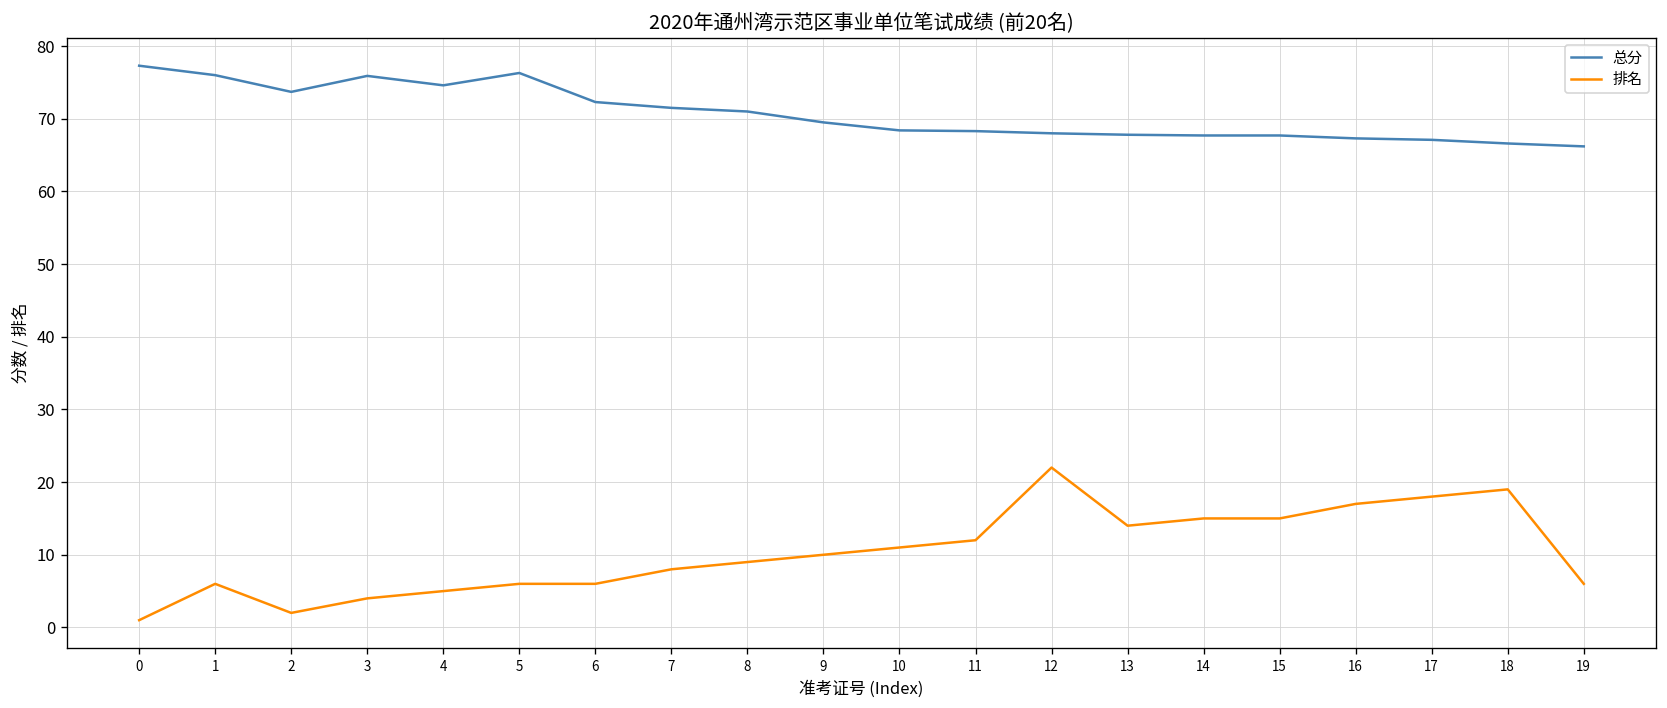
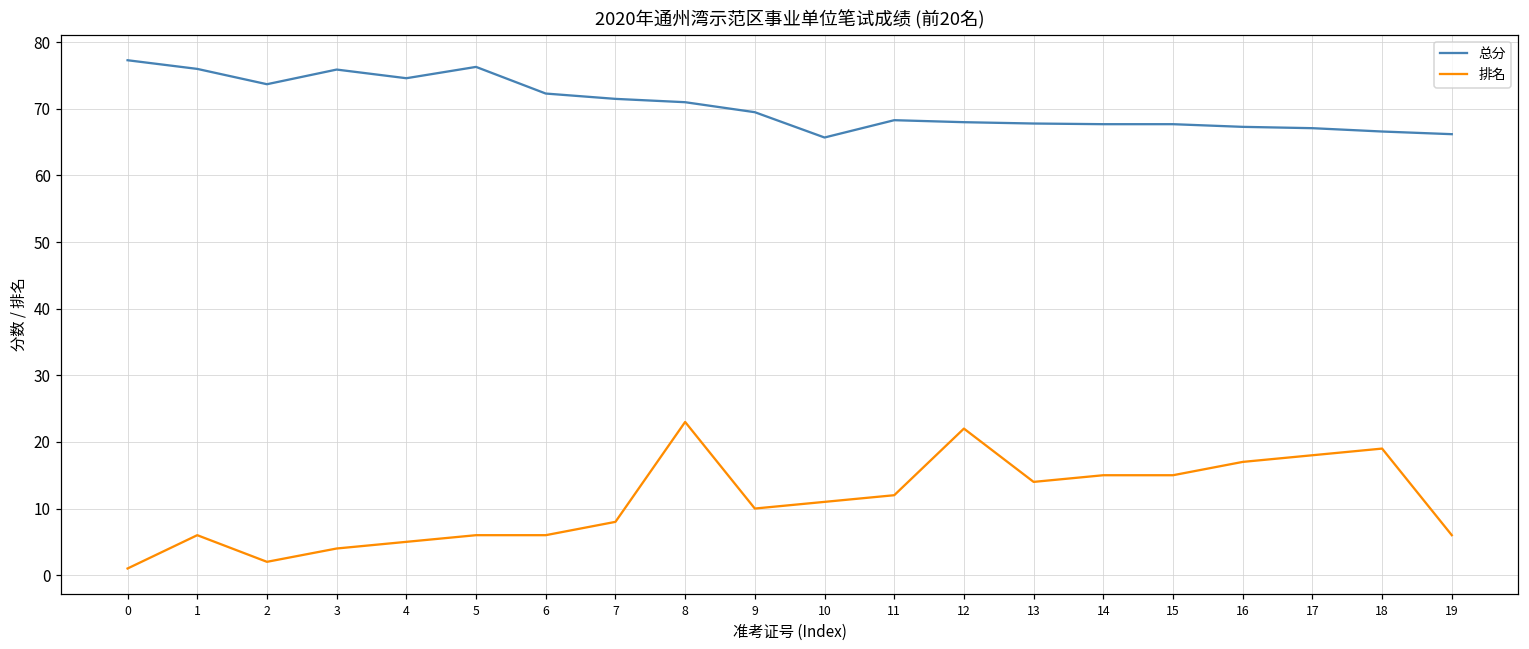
  {
    "总分": {
      "0": 77,
      "1": 76,
      "2": 74,
      "3": 76,
      "4": 75,
      "5": 76,
      "6": 72,
      "7": 72,
      "8": 71,
      "9": 70,
-     "10": 68,
+     "10": 66,
      "11": 68,
      "12": 68,
      "13": 68,
      "14": 68,
      "15": 68,
      "16": 67,
      "17": 67,
      "18": 67,
      "19": 66
    },
    "排名": {
      "0": 1,
      "1": 6,
      "2": 2,
      "3": 4,
      "4": 5,
      "5": 6,
      "6": 6,
      "7": 8,
-     "8": 9,
+     "8": 23,
      "9": 10,
      "10": 11,
      "11": 12,
      "12": 22,
      "13": 14,
      "14": 15,
      "15": 15,
      "16": 17,
      "17": 18,
      "18": 19,
      "19": 6
    }
  }
